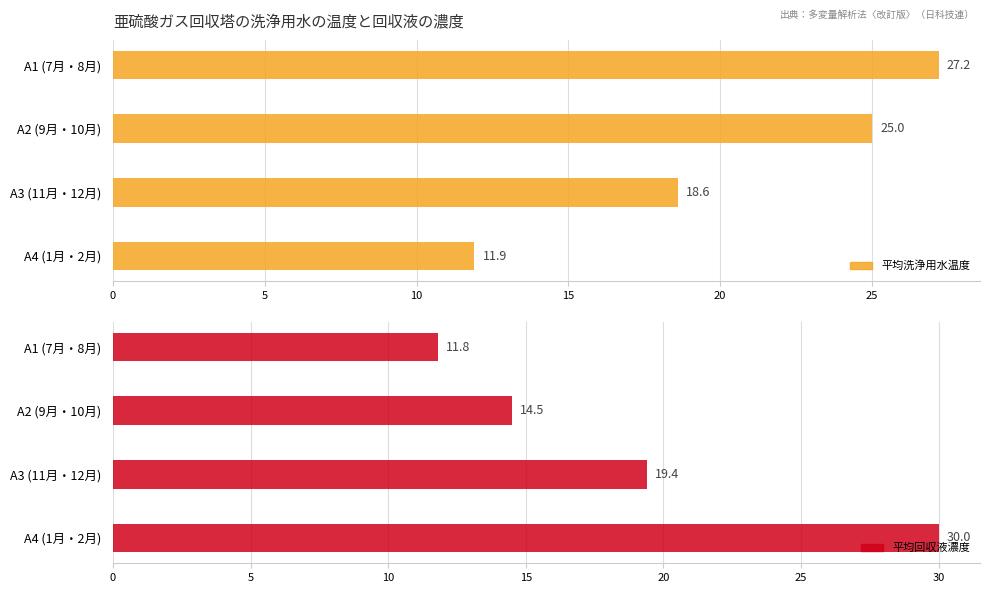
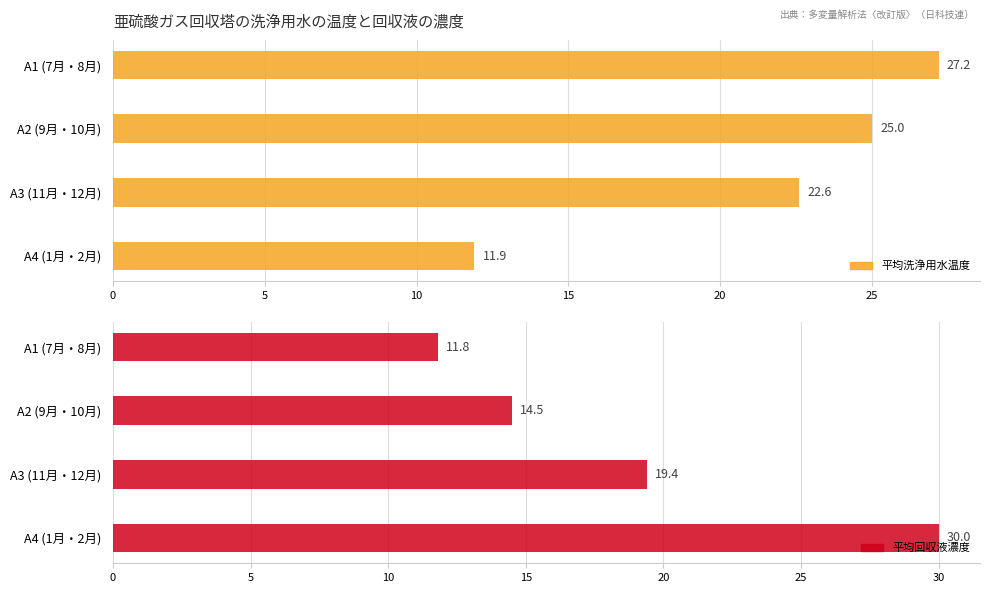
  {
    "亜硫酸ガス回収塔の洗浄用水の温度と回収液の濃度": {
      "A1 (7月・8月)": 27.2,
      "A2 (9月・10月)": 25.0,
-     "A3 (11月・12月)": 18.6,
+     "A3 (11月・12月)": 22.6,
      "A4 (1月・2月)": 11.9
    }
  }
